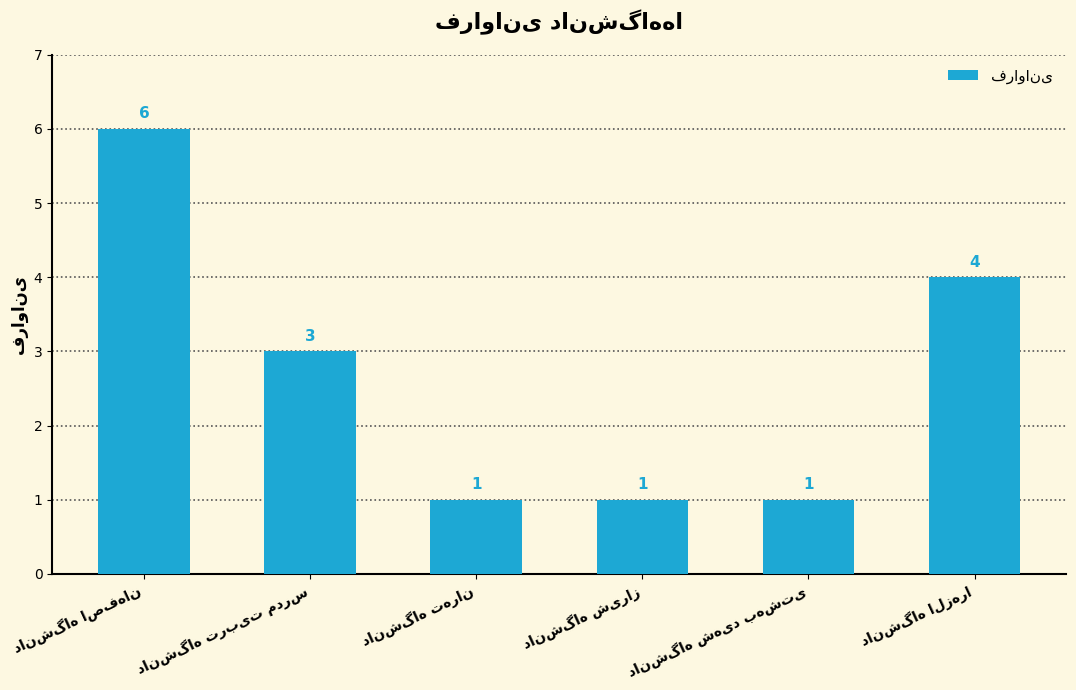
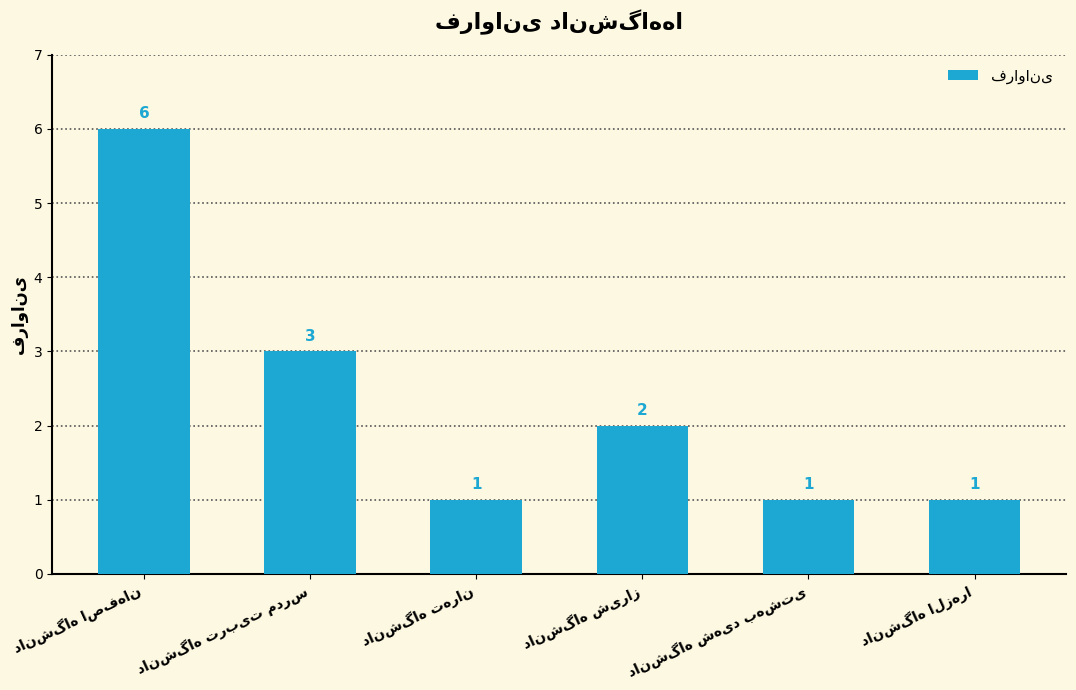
  {
    "دانشگاه اصفهان": 6,
    "دانشگاه تربیت مدرس": 3,
    "دانشگاه تهران": 1,
-   "دانشگاه شیراز": 1,
+   "دانشگاه شیراز": 2,
    "دانشگاه شهید بهشتی": 1,
-   "دانشگاه الزهرا": 4
+   "دانشگاه الزهرا": 1
  }
